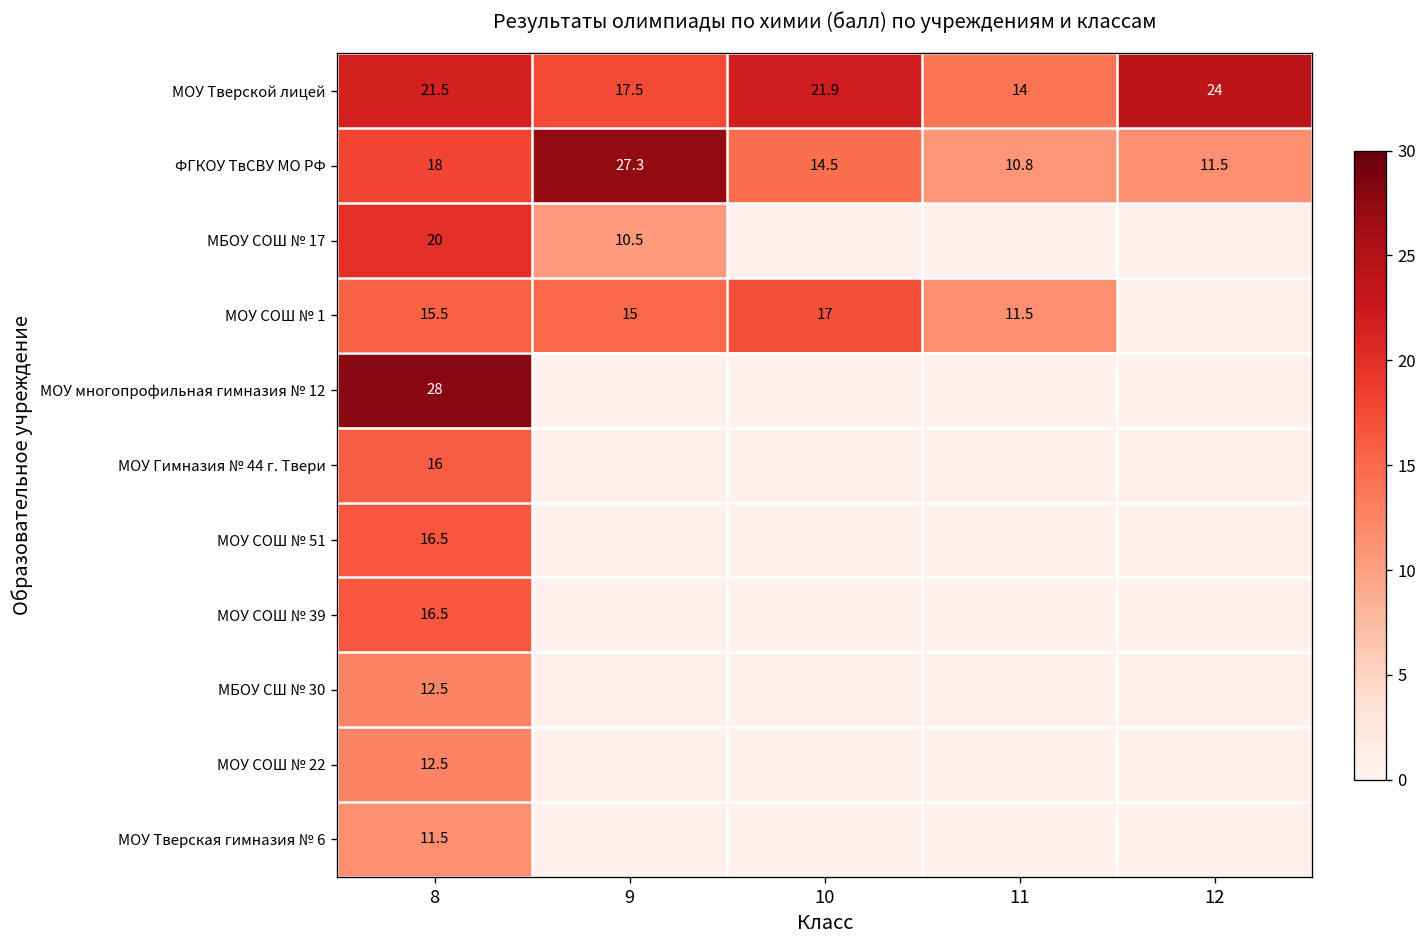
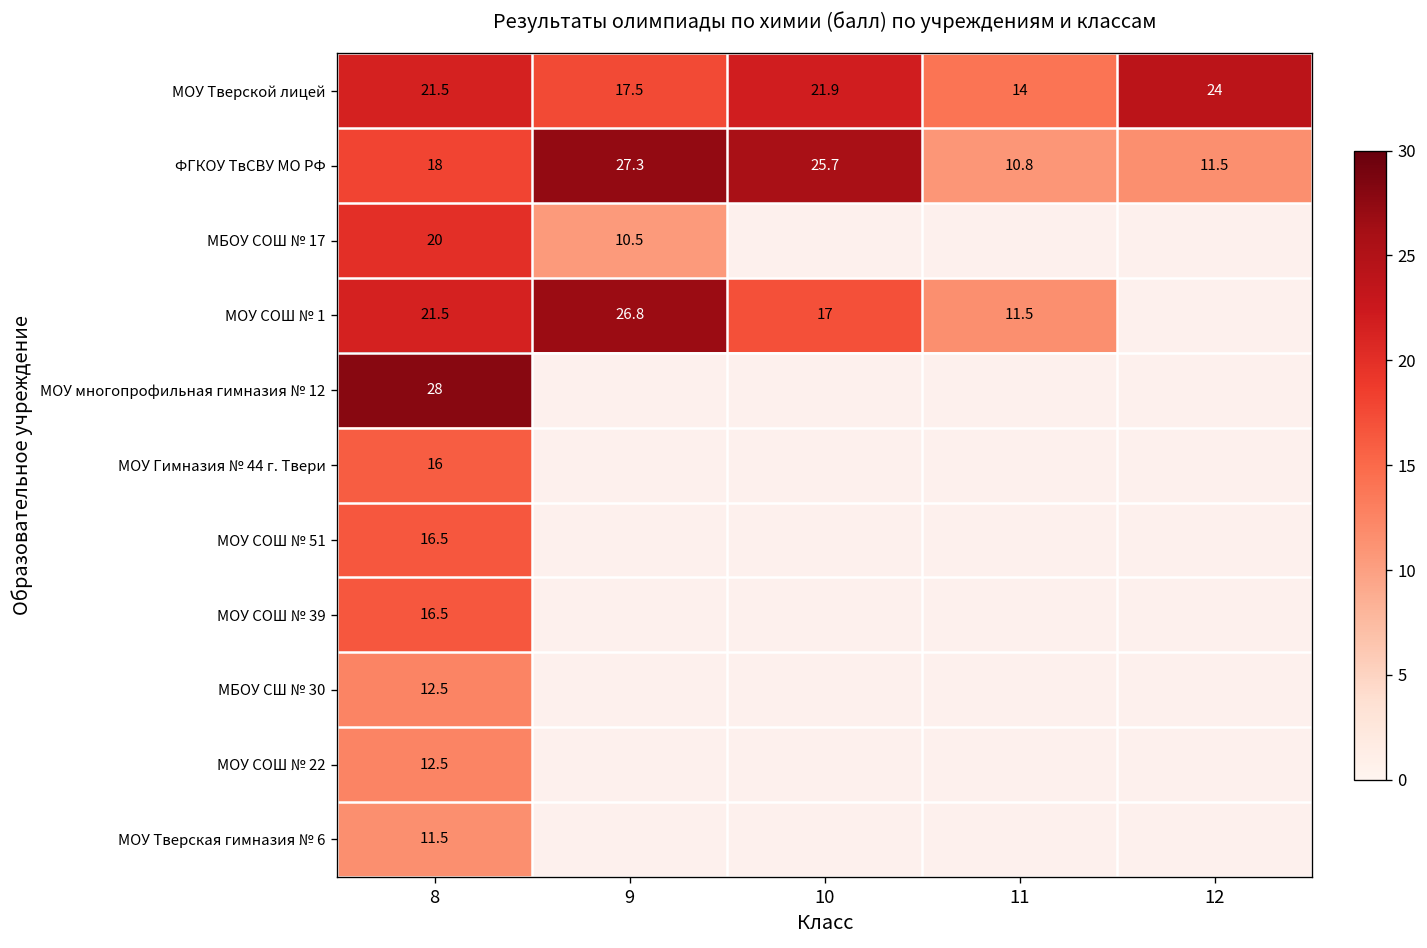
  {
    "МОУ Тверской лицей": {
      "8": 21.5,
      "9": 17.5,
      "10": 21.9,
      "11": 14,
      "12": 24
    },
    "ФГКОУ ТвСВУ МО РФ": {
      "8": 18,
      "9": 27.3,
-     "10": 14.5,
+     "10": 25.7,
      "11": 10.8,
      "12": 11.5
    },
    "МБОУ СОШ № 17": {
      "8": 20,
      "9": 10.5
    },
    "МОУ СОШ № 1": {
-     "8": 15.5,
-     "9": 15,
+     "8": 21.5,
+     "9": 26.8,
      "10": 17,
      "11": 11.5
    },
    "МОУ многопрофильная гимназия № 12": {
      "8": 28
    },
    "МОУ Гимназия № 44 г. Твери": {
      "8": 16
    },
    "МОУ СОШ № 51": {
      "8": 16.5
    },
    "МОУ СОШ № 39": {
      "8": 16.5
    },
    "МБОУ СШ № 30": {
      "8": 12.5
    },
    "МОУ СОШ № 22": {
      "8": 12.5
    },
    "МОУ Тверская гимназия № 6": {
      "8": 11.5
    }
  }
